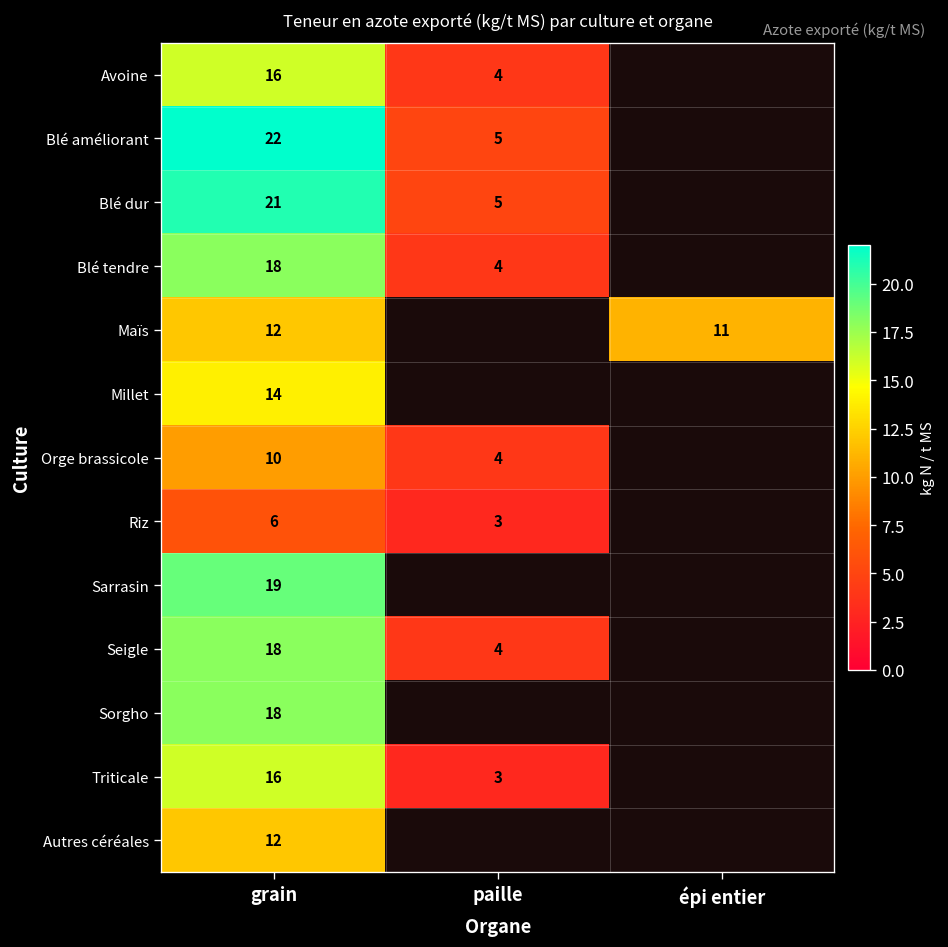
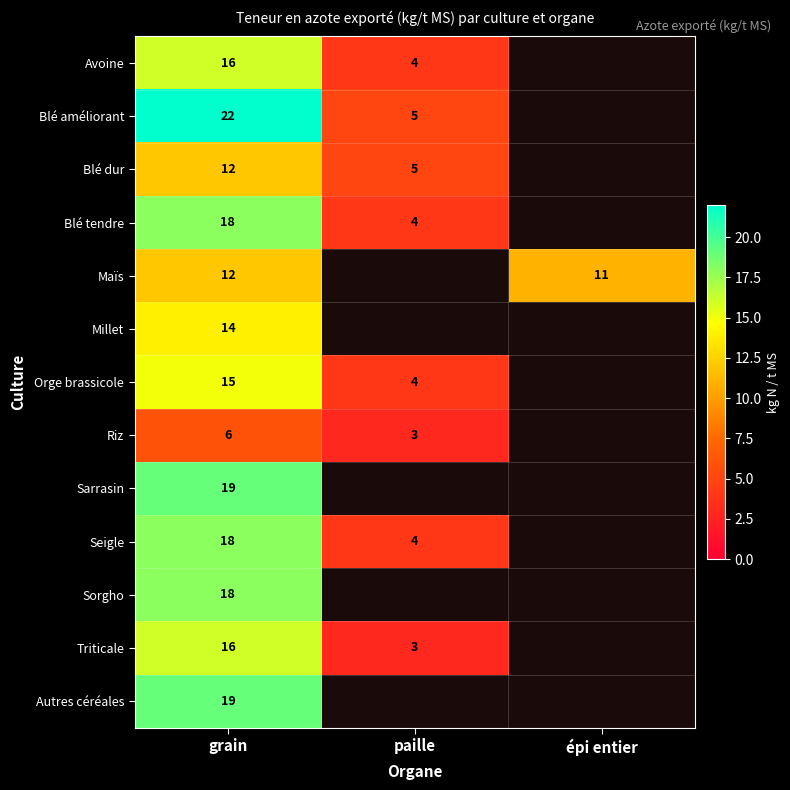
  {
    "Avoine": {
      "grain": 16,
      "paille": 4
    },
    "Blé améliorant": {
      "grain": 22,
      "paille": 5
    },
    "Blé dur": {
-     "grain": 21,
+     "grain": 12,
      "paille": 5
    },
    "Blé tendre": {
      "grain": 18,
      "paille": 4
    },
    "Maïs": {
      "grain": 12,
      "épi entier": 11
    },
    "Millet": {
      "grain": 14
    },
    "Orge brassicole": {
-     "grain": 10,
+     "grain": 15,
      "paille": 4
    },
    "Riz": {
      "grain": 6,
      "paille": 3
    },
    "Sarrasin": {
      "grain": 19
    },
    "Seigle": {
      "grain": 18,
      "paille": 4
    },
    "Sorgho": {
      "grain": 18
    },
    "Triticale": {
      "grain": 16,
      "paille": 3
    },
    "Autres céréales": {
-     "grain": 12
+     "grain": 19
    }
  }
